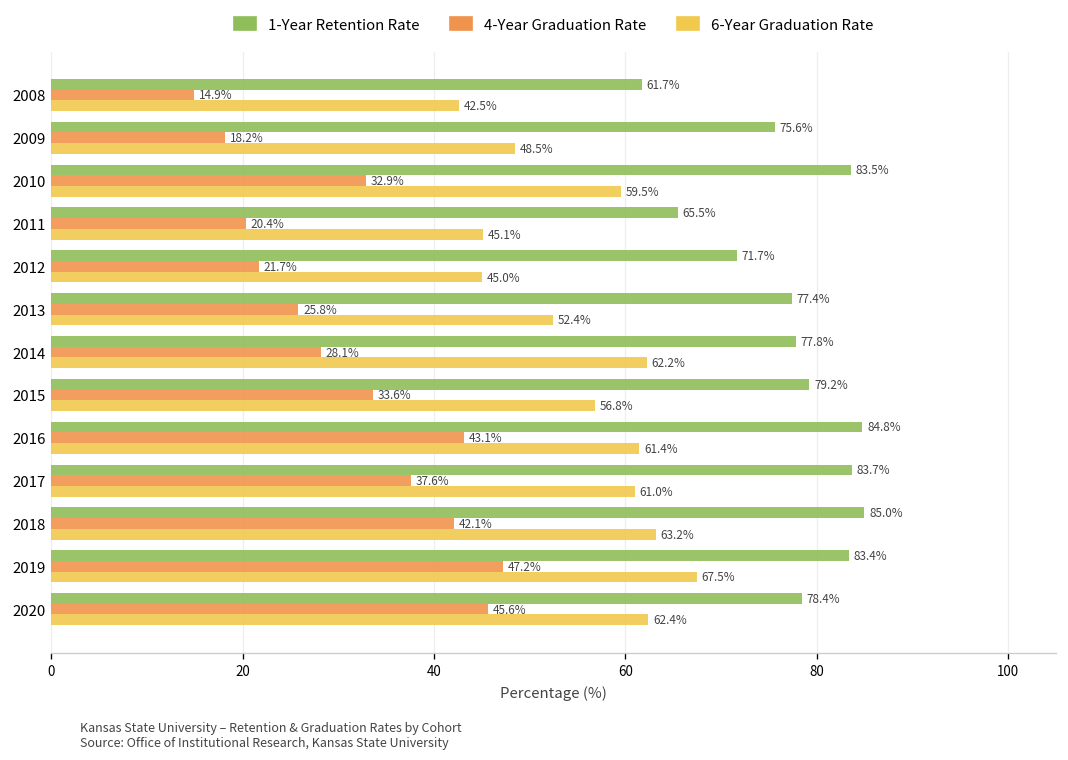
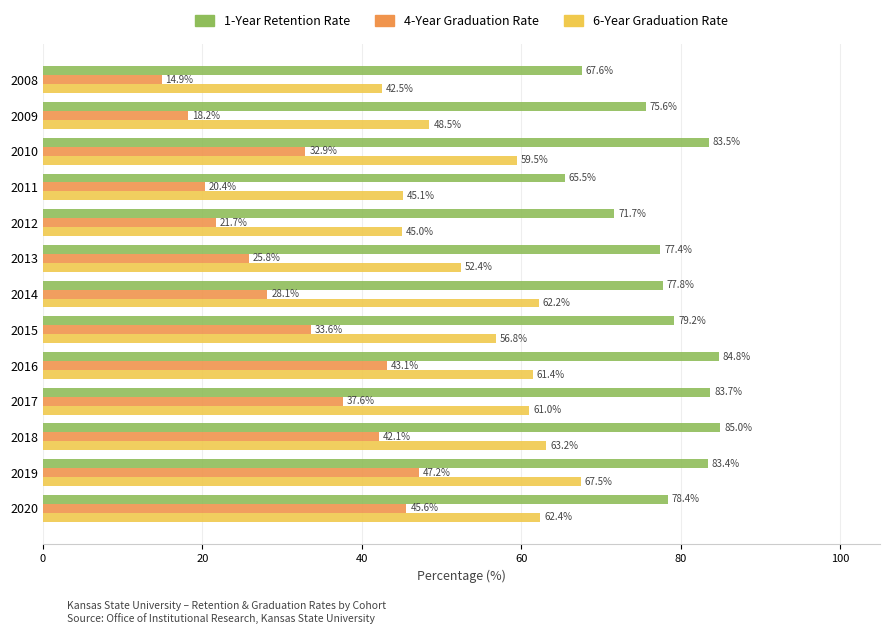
  {
    "1-Year Retention Rate": {
-     "2008": "61.7%",
+     "2008": "67.6%",
      "2009": "75.6%",
      "2010": "83.5%",
      "2011": "65.5%",
      "2012": "71.7%",
      "2013": "77.4%",
      "2014": "77.8%",
      "2015": "79.2%",
      "2016": "84.8%",
      "2017": "83.7%",
      "2018": "85.0%",
      "2019": "83.4%",
      "2020": "78.4%"
    }
  }
